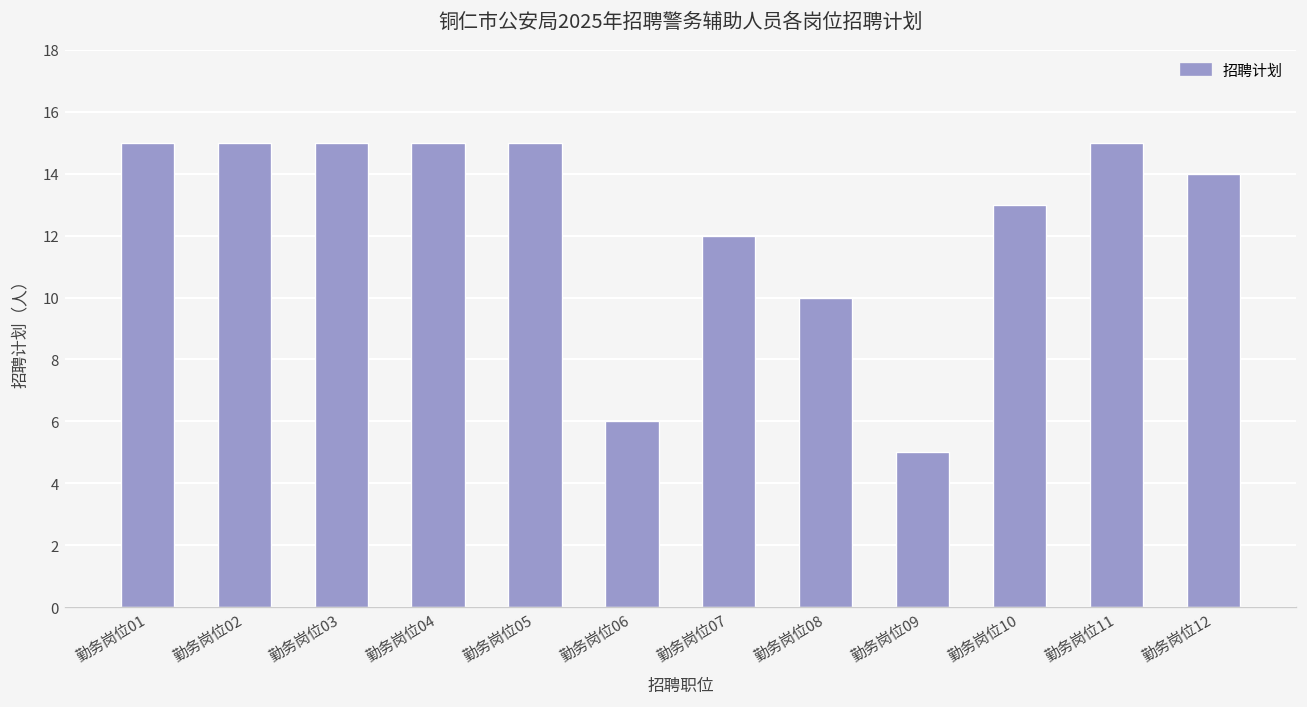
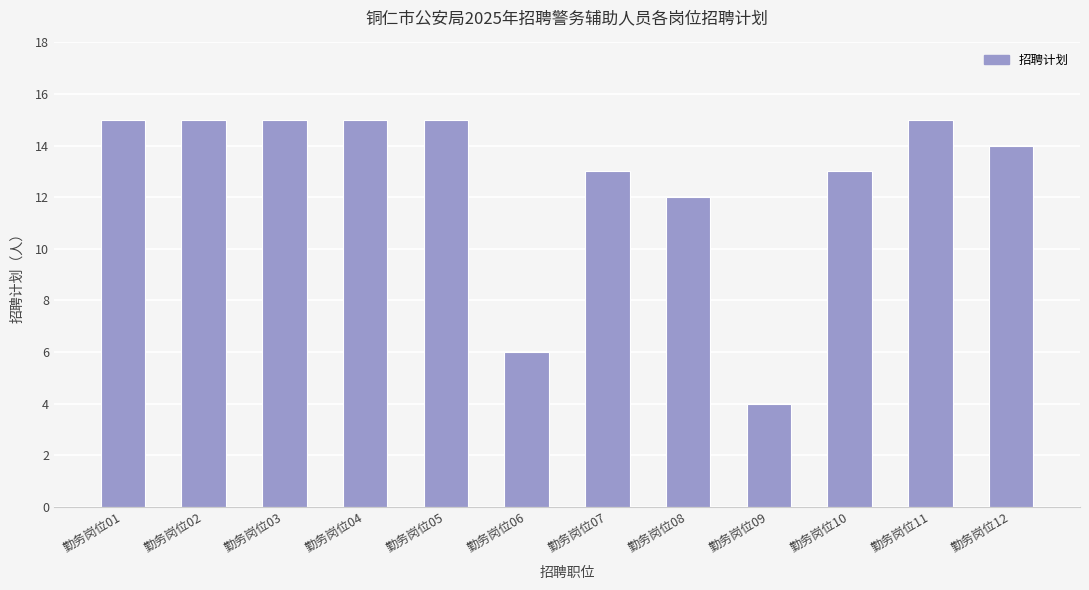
  {
    "勤务岗位01": 15,
    "勤务岗位02": 15,
    "勤务岗位03": 15,
    "勤务岗位04": 15,
    "勤务岗位05": 15,
    "勤务岗位06": 6,
-   "勤务岗位07": 12,
-   "勤务岗位08": 10,
-   "勤务岗位09": 5,
+   "勤务岗位07": 13,
+   "勤务岗位08": 12,
+   "勤务岗位09": 4,
    "勤务岗位10": 13,
    "勤务岗位11": 15,
    "勤务岗位12": 14
  }
